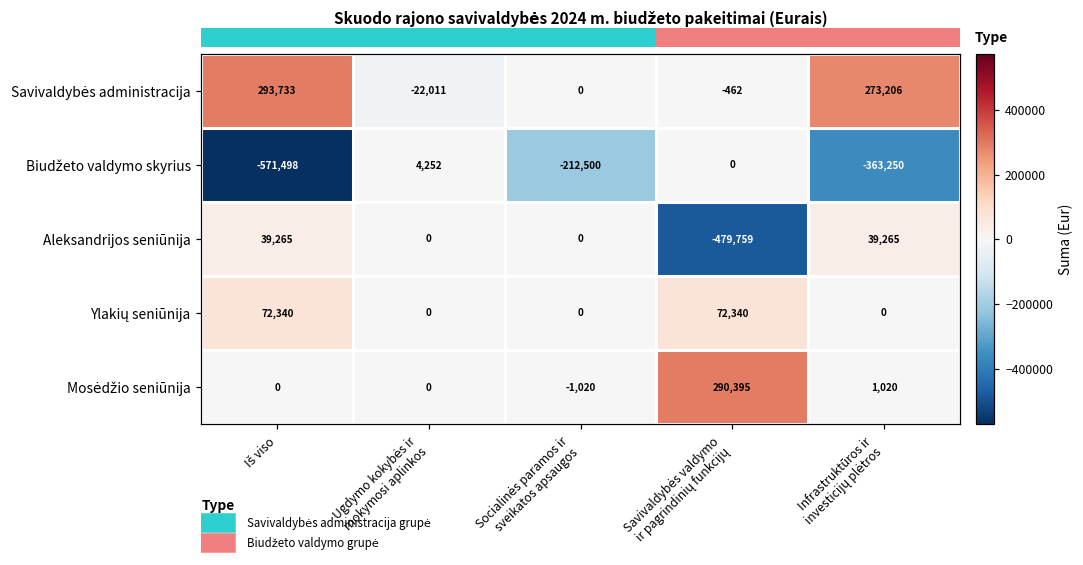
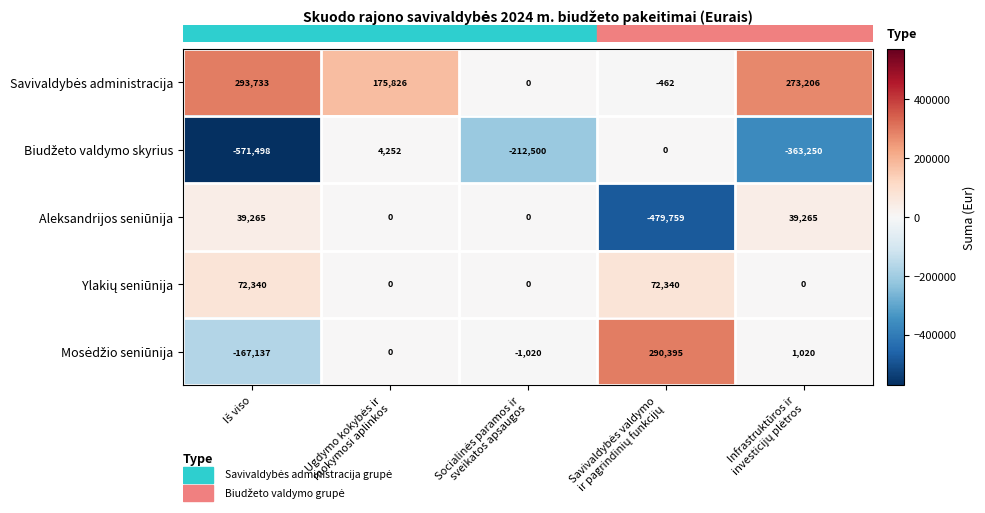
  {
    "Savivaldybės administracija": {
      "Iš viso": "293,733",
-     "Ugdymo kokybės ir mokymosi aplinkos": "-22,011",
+     "Ugdymo kokybės ir mokymosi aplinkos": "175,826",
      "Socialinės paramos ir sveikatos apsaugos": "0",
      "Savivaldybės valdymo ir pagrindinių funkcijų": "-462",
      "Infrastruktūros ir investicijų plėtros": "273,206"
    },
    "Biudžeto valdymo skyrius": {
      "Iš viso": "-571,498",
      "Ugdymo kokybės ir mokymosi aplinkos": "4,252",
      "Socialinės paramos ir sveikatos apsaugos": "-212,500",
      "Savivaldybės valdymo ir pagrindinių funkcijų": "0",
      "Infrastruktūros ir investicijų plėtros": "-363,250"
    },
    "Aleksandrijos seniūnija": {
      "Iš viso": "39,265",
      "Ugdymo kokybės ir mokymosi aplinkos": "0",
      "Socialinės paramos ir sveikatos apsaugos": "0",
      "Savivaldybės valdymo ir pagrindinių funkcijų": "-479,759",
      "Infrastruktūros ir investicijų plėtros": "39,265"
    },
    "Ylakių seniūnija": {
      "Iš viso": "72,340",
      "Ugdymo kokybės ir mokymosi aplinkos": "0",
      "Socialinės paramos ir sveikatos apsaugos": "0",
      "Savivaldybės valdymo ir pagrindinių funkcijų": "72,340",
      "Infrastruktūros ir investicijų plėtros": "0"
    },
    "Mosėdžio seniūnija": {
-     "Iš viso": "0",
+     "Iš viso": "-167,137",
      "Ugdymo kokybės ir mokymosi aplinkos": "0",
      "Socialinės paramos ir sveikatos apsaugos": "-1,020",
      "Savivaldybės valdymo ir pagrindinių funkcijų": "290,395",
      "Infrastruktūros ir investicijų plėtros": "1,020"
    }
  }
